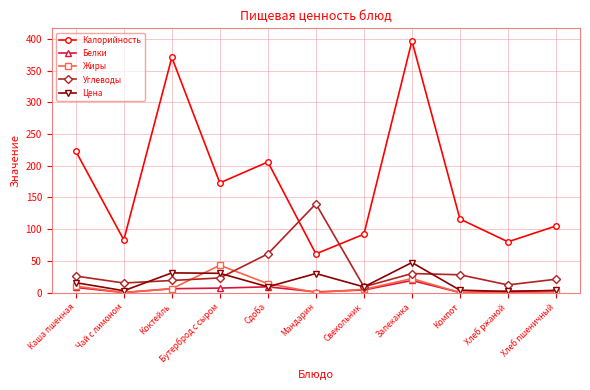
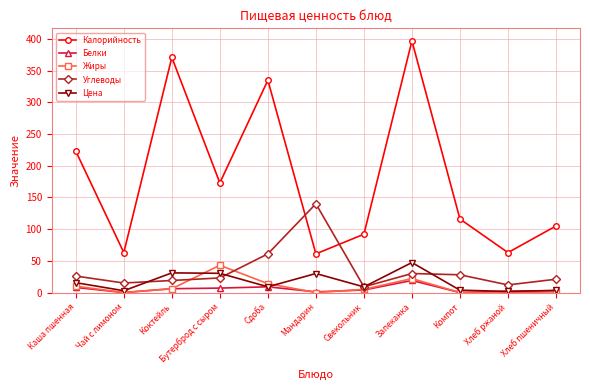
  {
    "Калорийность": {
      "Каша пшенная": 220,
-     "Чай с лимоном": 80,
+     "Чай с лимоном": 60,
      "Коктейль": 370,
      "Бутерброд с сыром": 170,
-     "Сдоба": 210,
+     "Сдоба": 340,
      "Мандарин": 60,
      "Свекольник": 90,
      "Запеканка": 400,
      "Компот": 120,
-     "Хлеб ржаной": 80,
+     "Хлеб ржаной": 60,
      "Хлеб пшеничный": 110
    },
    "Жиры": {
      "Бутерброд с сыром": 40,
      "Сдоба": 10
    },
    "Цена": {
      "Каша пшенная": 20,
      "Коктейль": 30,
      "Бутерброд с сыром": 30,
      "Мандарин": 30,
      "Запеканка": 50
    }
  }
